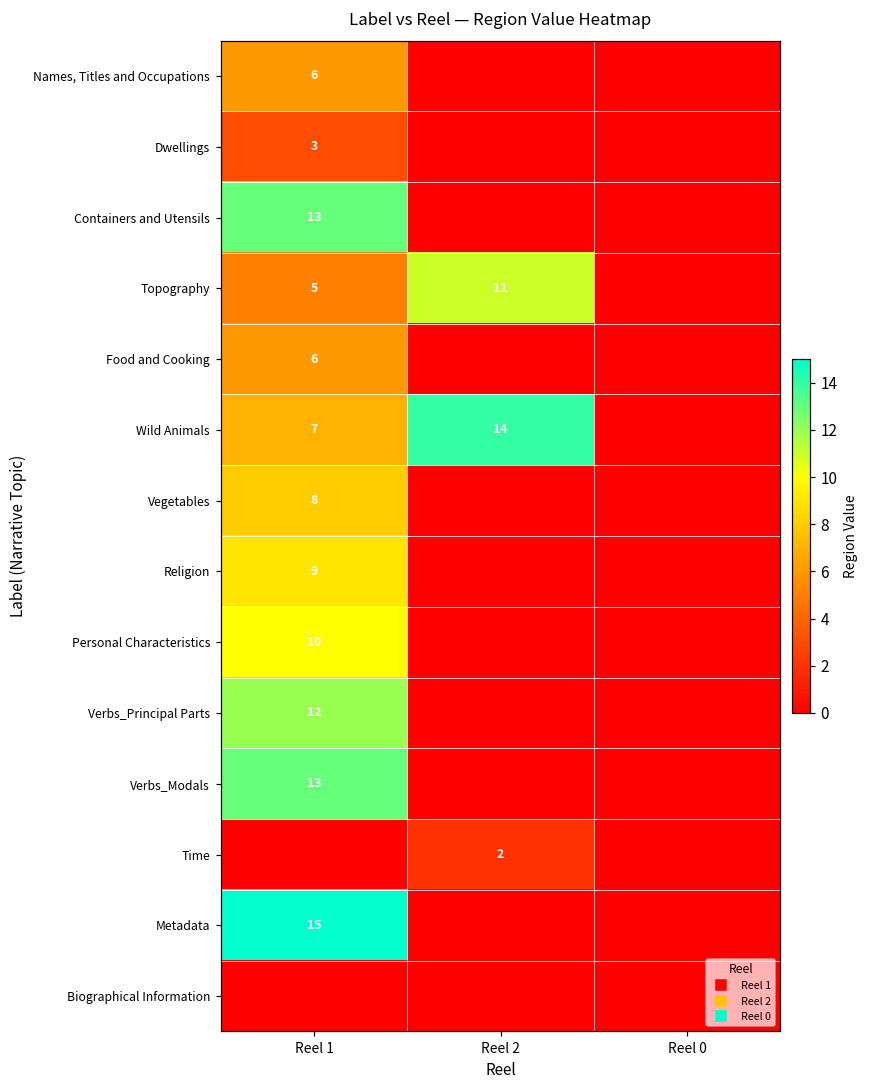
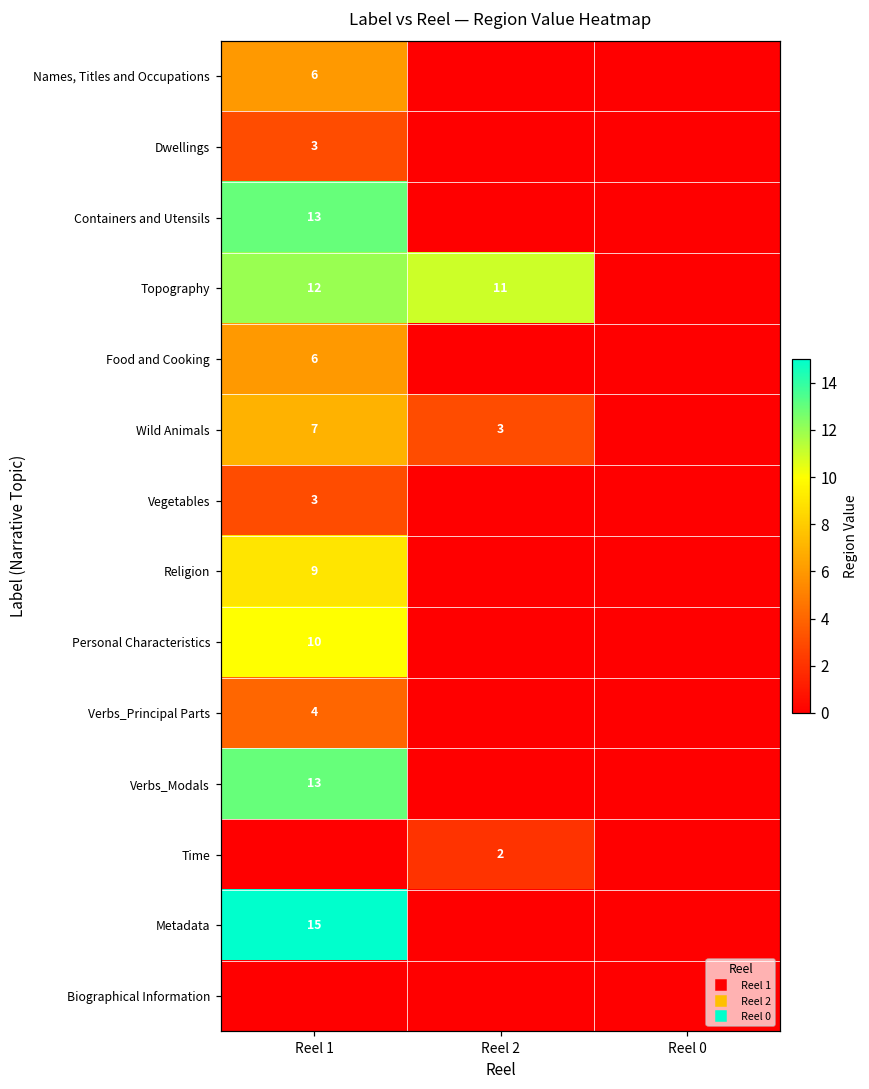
  {
    "Names, Titles and Occupations": {
      "Reel 1": 6
    },
    "Dwellings": {
      "Reel 1": 3
    },
    "Containers and Utensils": {
      "Reel 1": 13
    },
    "Topography": {
-     "Reel 1": 5,
+     "Reel 1": 12,
      "Reel 2": 11
    },
    "Food and Cooking": {
      "Reel 1": 6
    },
    "Wild Animals": {
      "Reel 1": 7,
-     "Reel 2": 14
+     "Reel 2": 3
    },
    "Vegetables": {
-     "Reel 1": 8
+     "Reel 1": 3
    },
    "Religion": {
      "Reel 1": 9
    },
    "Personal Characteristics": {
      "Reel 1": 10
    },
    "Verbs_Principal Parts": {
-     "Reel 1": 12
+     "Reel 1": 4
    },
    "Verbs_Modals": {
      "Reel 1": 13
    },
    "Time": {
      "Reel 2": 2
    },
    "Metadata": {
      "Reel 1": 15
    }
  }
